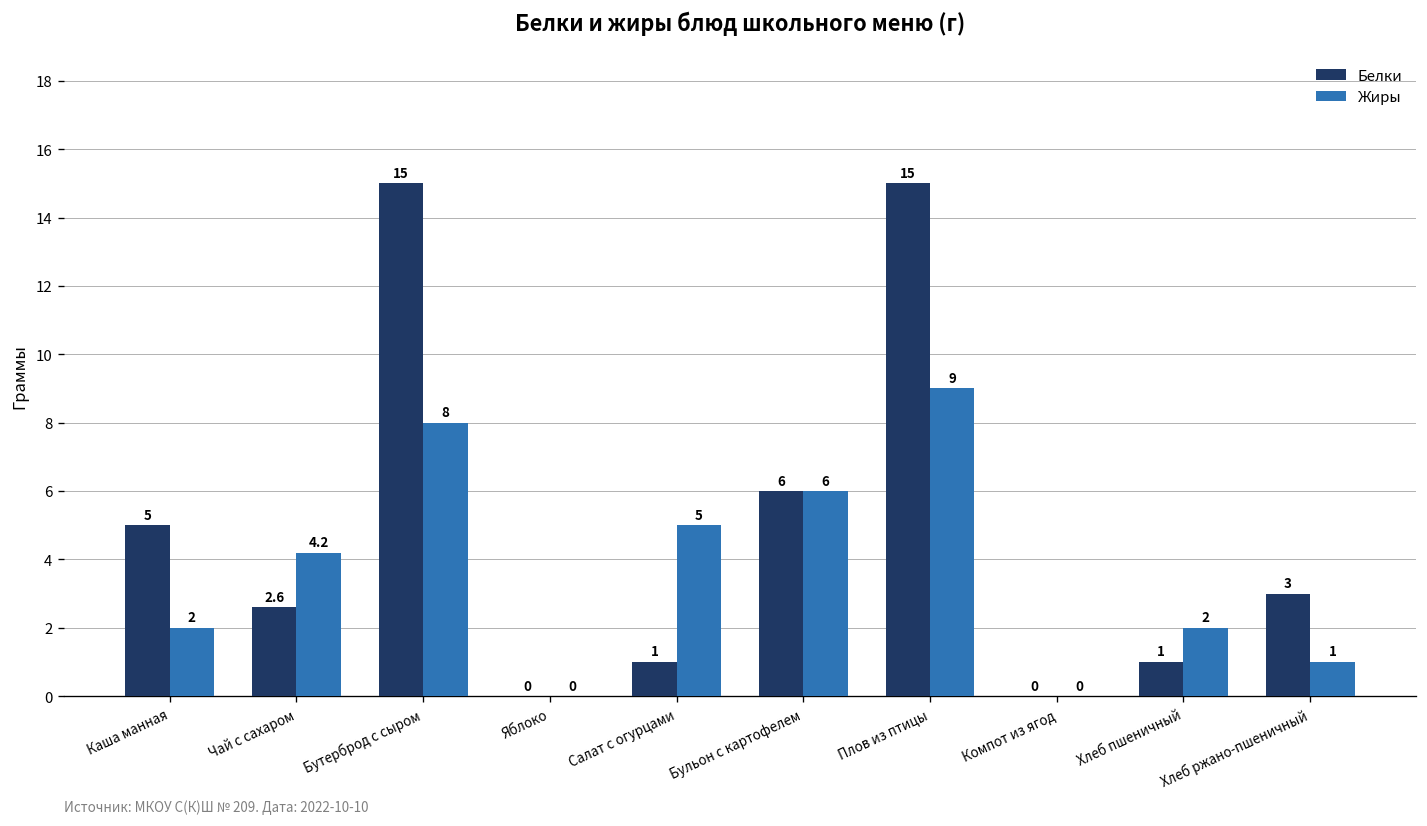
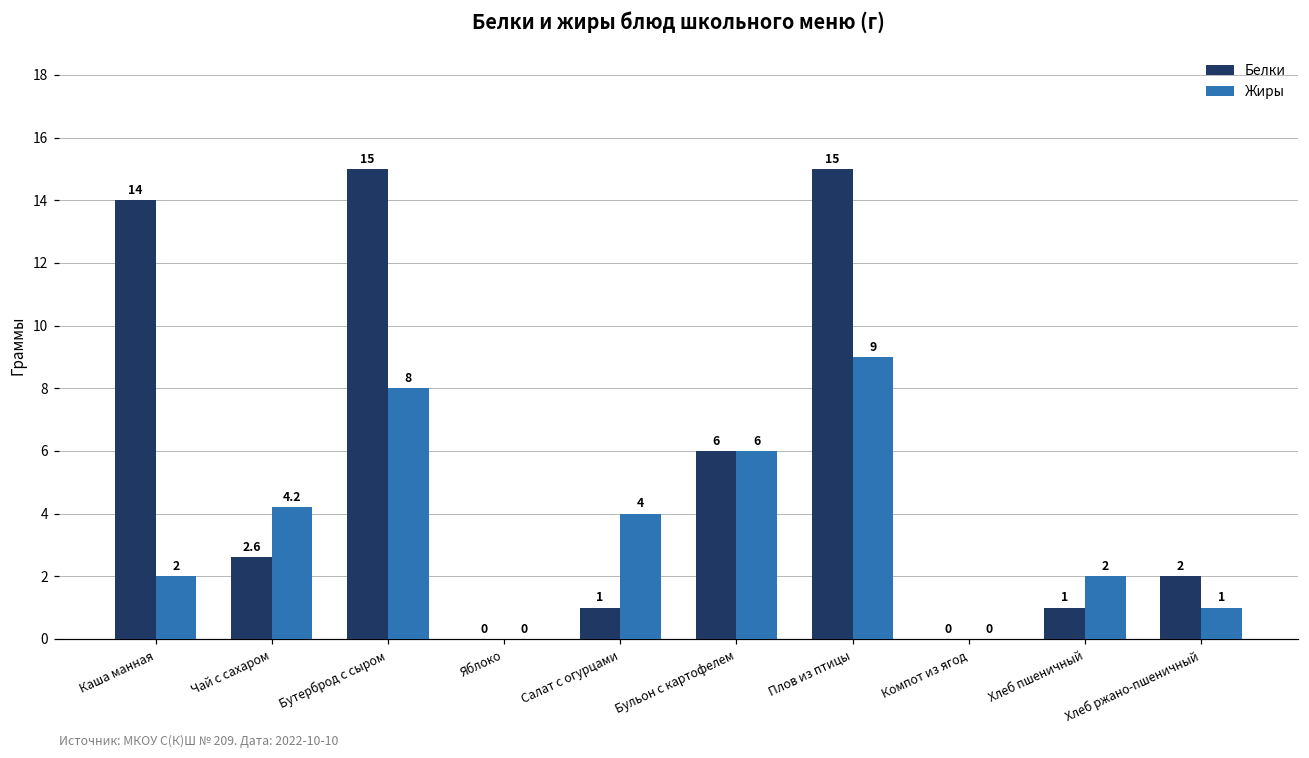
  {
    "Белки": {
-     "Каша манная": 5,
+     "Каша манная": 14,
      "Чай с сахаром": 2.6,
      "Бутерброд с сыром": 15,
      "Яблоко": 0,
      "Салат с огурцами": 1,
      "Бульон с картофелем": 6,
      "Плов из птицы": 15,
      "Компот из ягод": 0,
      "Хлеб пшеничный": 1,
-     "Хлеб ржано-пшеничный": 3
+     "Хлеб ржано-пшеничный": 2
    },
    "Жиры": {
      "Каша манная": 2,
      "Чай с сахаром": 4.2,
      "Бутерброд с сыром": 8,
      "Яблоко": 0,
-     "Салат с огурцами": 5,
+     "Салат с огурцами": 4,
      "Бульон с картофелем": 6,
      "Плов из птицы": 9,
      "Компот из ягод": 0,
      "Хлеб пшеничный": 2,
      "Хлеб ржано-пшеничный": 1
    }
  }
